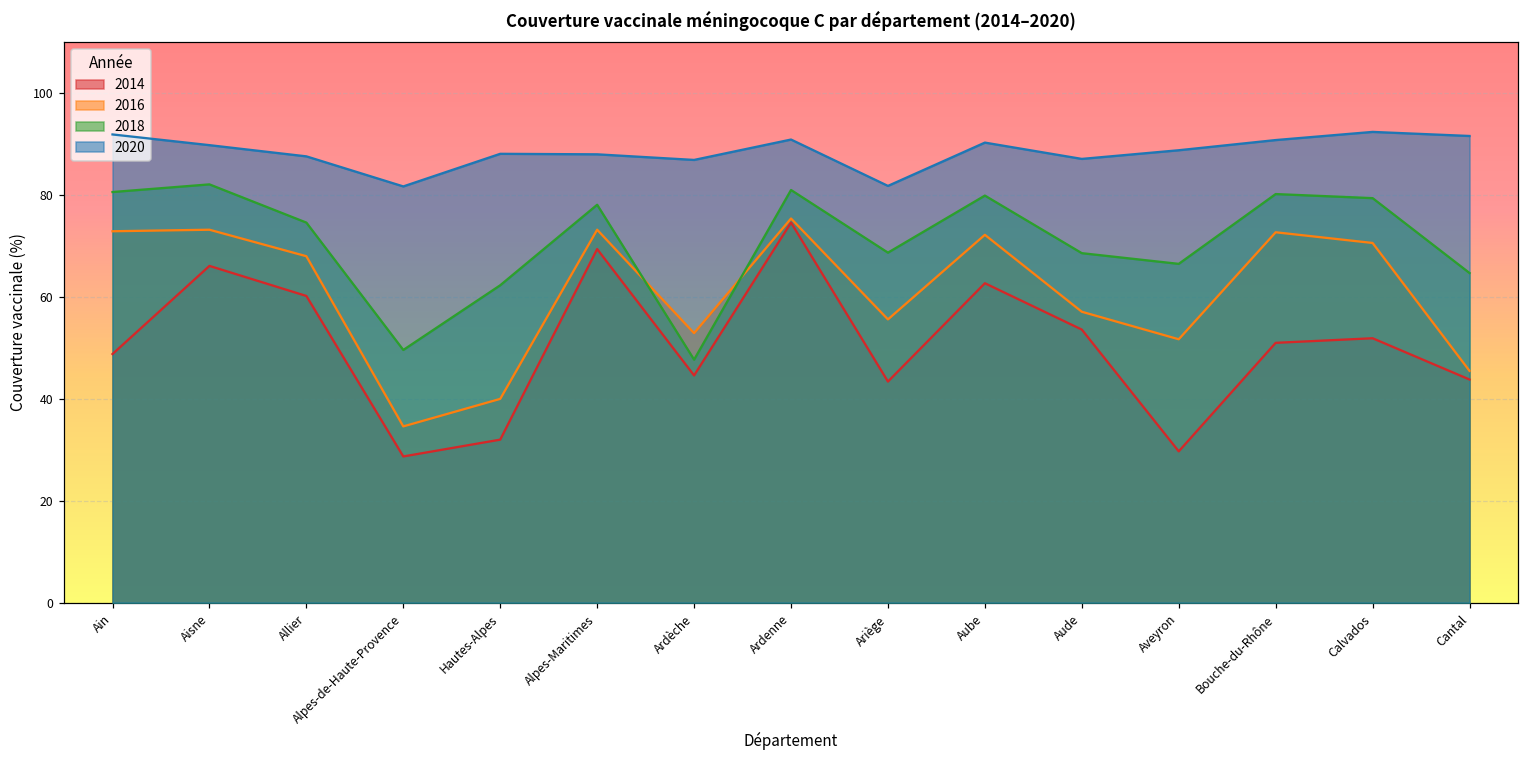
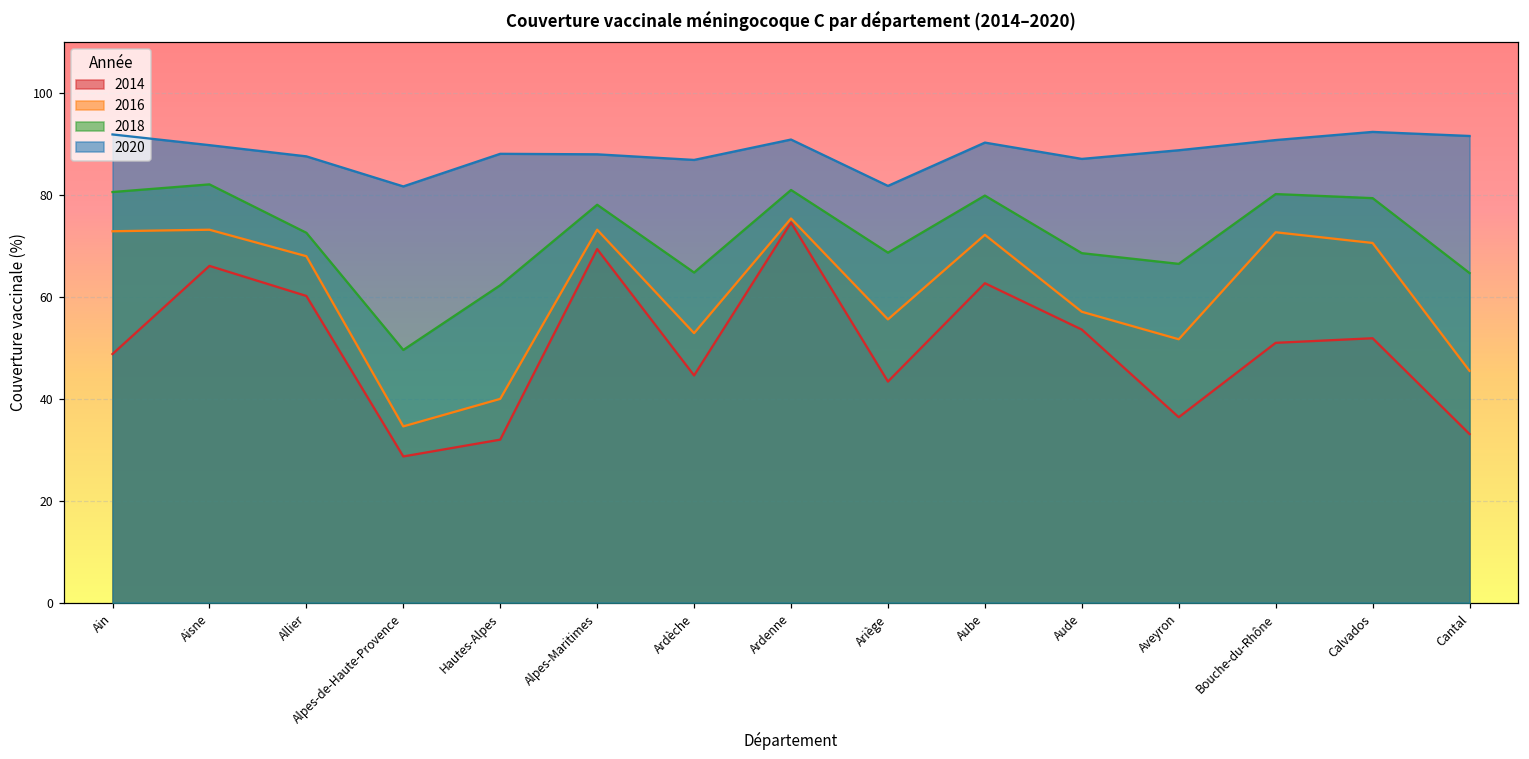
  {
    "2014": {
      "Ain": 49,
      "Aisne": 66,
      "Allier": 60,
      "Alpes-de-Haute-Provence": 29,
      "Hautes-Alpes": 32,
      "Alpes-Maritimes": 69,
      "Ardèche": 45,
      "Ardenne": 75,
      "Ariège": 43,
      "Aube": 63,
      "Aude": 54,
-     "Aveyron": 30,
+     "Aveyron": 36,
      "Bouche-du-Rhône": 51,
      "Calvados": 52,
-     "Cantal": 44
+     "Cantal": 33
    },
    "2016": {
      "Ain": 73,
      "Aisne": 73,
      "Allier": 68,
      "Alpes-de-Haute-Provence": 35,
      "Hautes-Alpes": 40,
      "Alpes-Maritimes": 73,
      "Ardèche": 53,
      "Ardenne": 75,
      "Ariège": 56,
      "Aube": 72,
      "Aude": 57,
      "Aveyron": 52,
      "Bouche-du-Rhône": 73,
      "Calvados": 71,
      "Cantal": 46
    },
    "2018": {
      "Ain": 81,
      "Aisne": 82,
-     "Allier": 75,
+     "Allier": 73,
      "Alpes-de-Haute-Provence": 50,
      "Hautes-Alpes": 62,
      "Alpes-Maritimes": 78,
-     "Ardèche": 48,
+     "Ardèche": 65,
      "Ardenne": 81,
      "Ariège": 69,
      "Aube": 80,
      "Aude": 69,
      "Aveyron": 67,
      "Bouche-du-Rhône": 80,
      "Calvados": 79,
      "Cantal": 65
    },
    "2020": {
      "Aisne": 90,
      "Allier": 88,
      "Alpes-de-Haute-Provence": 82,
      "Hautes-Alpes": 88,
      "Alpes-Maritimes": 88,
      "Ardèche": 87,
      "Ardenne": 91,
      "Ariège": 82,
      "Aube": 90,
      "Aude": 87,
      "Aveyron": 89,
      "Bouche-du-Rhône": 91,
      "Calvados": 92,
      "Cantal": 92
    }
  }
